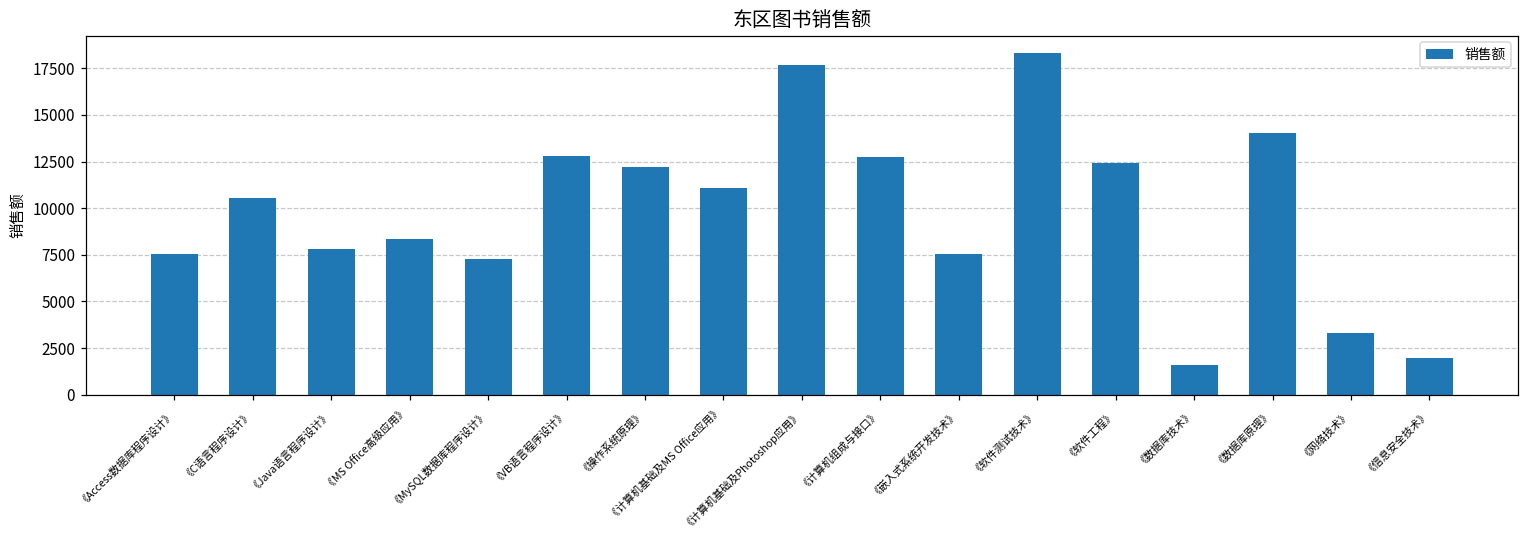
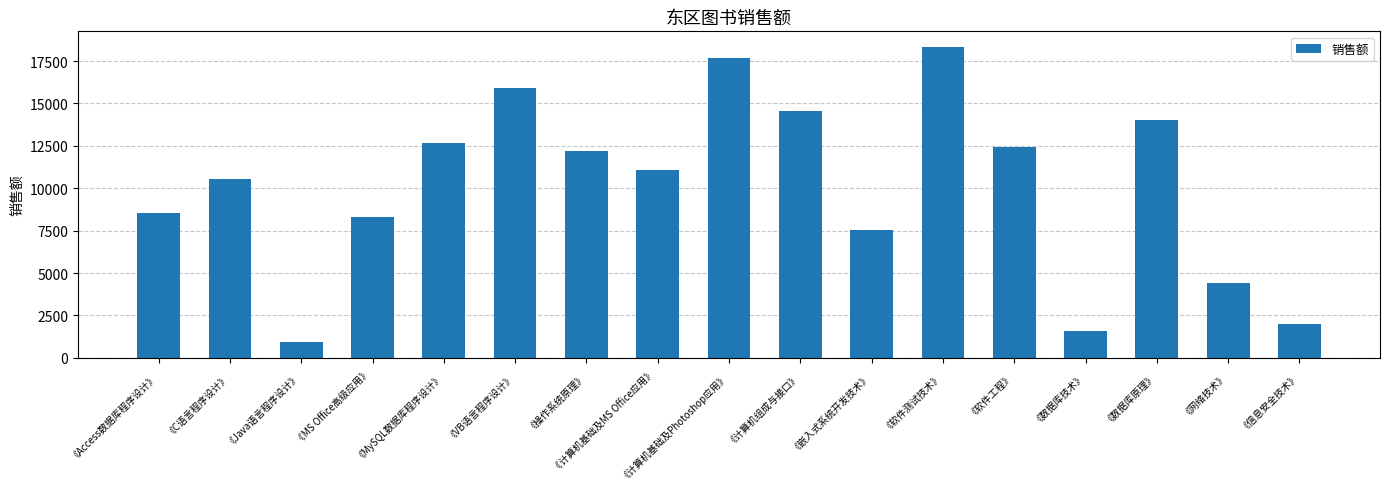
  {
-   "《Access数据库程序设计》": 7600,
+   "《Access数据库程序设计》": 8600,
    "《C语言程序设计》": 10600,
-   "《Java语言程序设计》": 7800,
+   "《Java语言程序设计》": 900,
    "《MS Office高级应用》": 8300,
-   "《MySQL数据库程序设计》": 7300,
-   "《VB语言程序设计》": 12800,
+   "《MySQL数据库程序设计》": 12700,
+   "《VB语言程序设计》": 15900,
    "《操作系统原理》": 12200,
    "《计算机基础及MS Office应用》": 11100,
    "《计算机基础及Photoshop应用》": 17700,
-   "《计算机组成与接口》": 12800,
+   "《计算机组成与接口》": 14600,
    "《嵌入式系统开发技术》": 7500,
    "《软件测试技术》": 18300,
    "《软件工程》": 12400,
    "《数据库技术》": 1600,
    "《数据库原理》": 14000,
-   "《网络技术》": 3300,
+   "《网络技术》": 4400,
    "《信息安全技术》": 2000
  }
